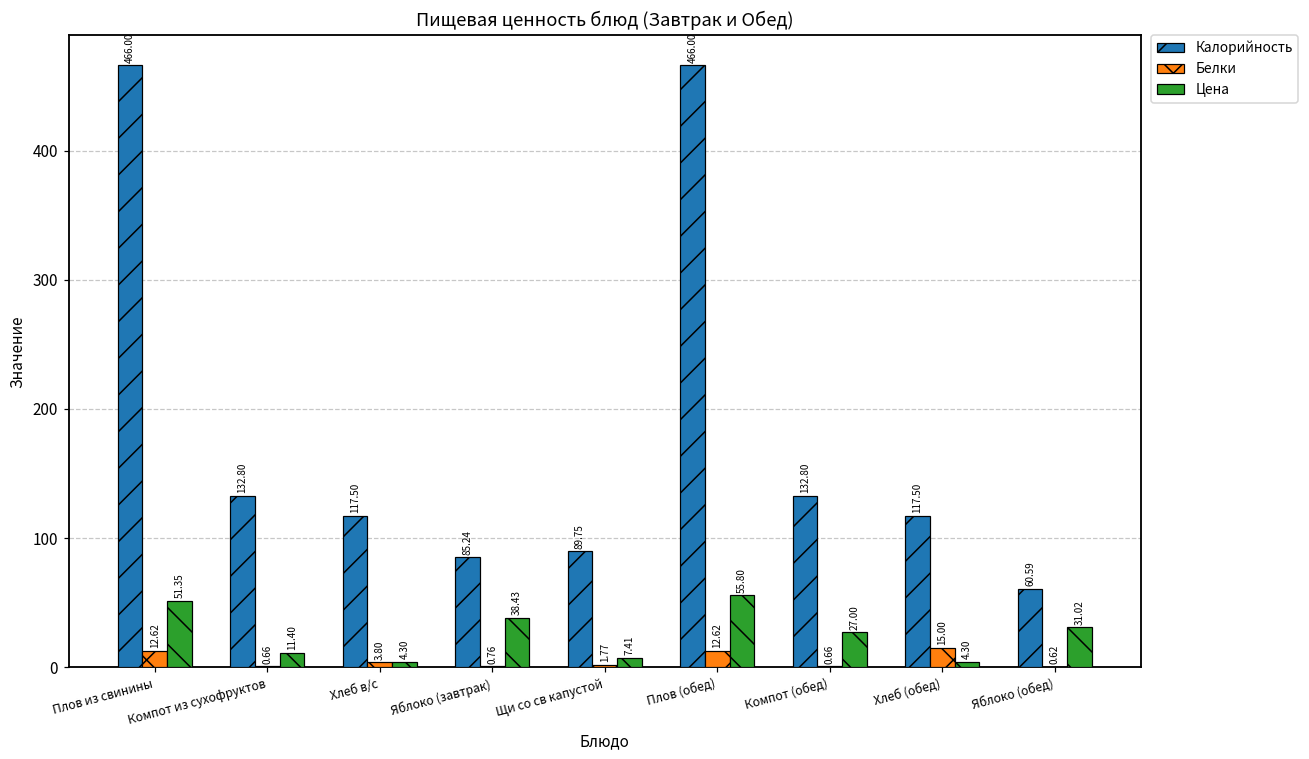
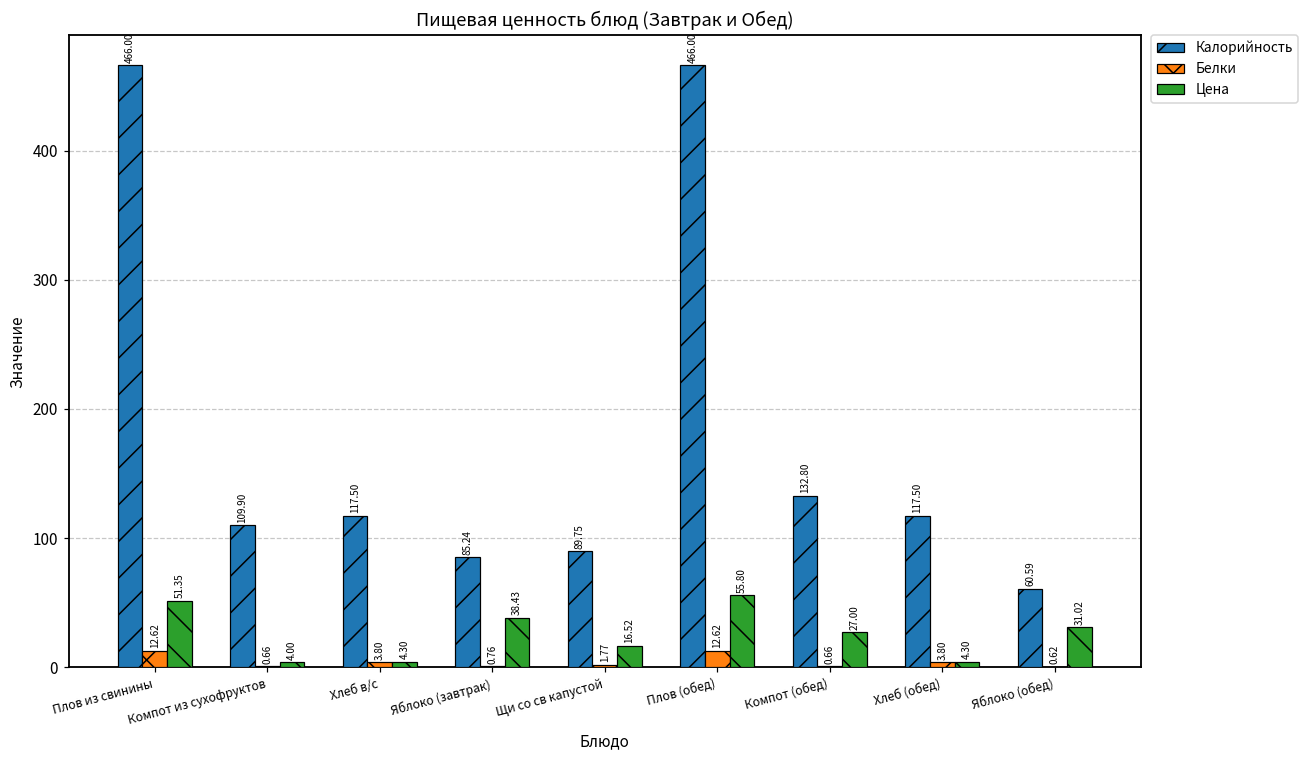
  {
    "Калорийность": {
      "Плов из свинины": 466.00,
-     "Компот из сухофруктов": 132.80,
+     "Компот из сухофруктов": 109.90,
      "Хлеб в/с": 117.50,
      "Яблоко (завтрак)": 85.24,
      "Щи со св капустой": 89.75,
      "Плов (обед)": 466.00,
      "Компот (обед)": 132.80,
      "Хлеб (обед)": 117.50,
      "Яблоко (обед)": 60.59
    },
    "Белки": {
      "Плов из свинины": 12.62,
      "Компот из сухофруктов": 0.66,
      "Хлеб в/с": 3.80,
      "Яблоко (завтрак)": 0.76,
      "Щи со св капустой": 1.77,
      "Плов (обед)": 12.62,
      "Компот (обед)": 0.66,
-     "Хлеб (обед)": 15.00,
+     "Хлеб (обед)": 3.80,
      "Яблоко (обед)": 0.62
    },
    "Цена": {
      "Плов из свинины": 51.35,
-     "Компот из сухофруктов": 11.40,
+     "Компот из сухофруктов": 4.00,
      "Хлеб в/с": 4.30,
      "Яблоко (завтрак)": 38.43,
-     "Щи со св капустой": 7.41,
+     "Щи со св капустой": 16.52,
      "Плов (обед)": 55.80,
      "Компот (обед)": 27.00,
      "Хлеб (обед)": 4.30,
      "Яблоко (обед)": 31.02
    }
  }
